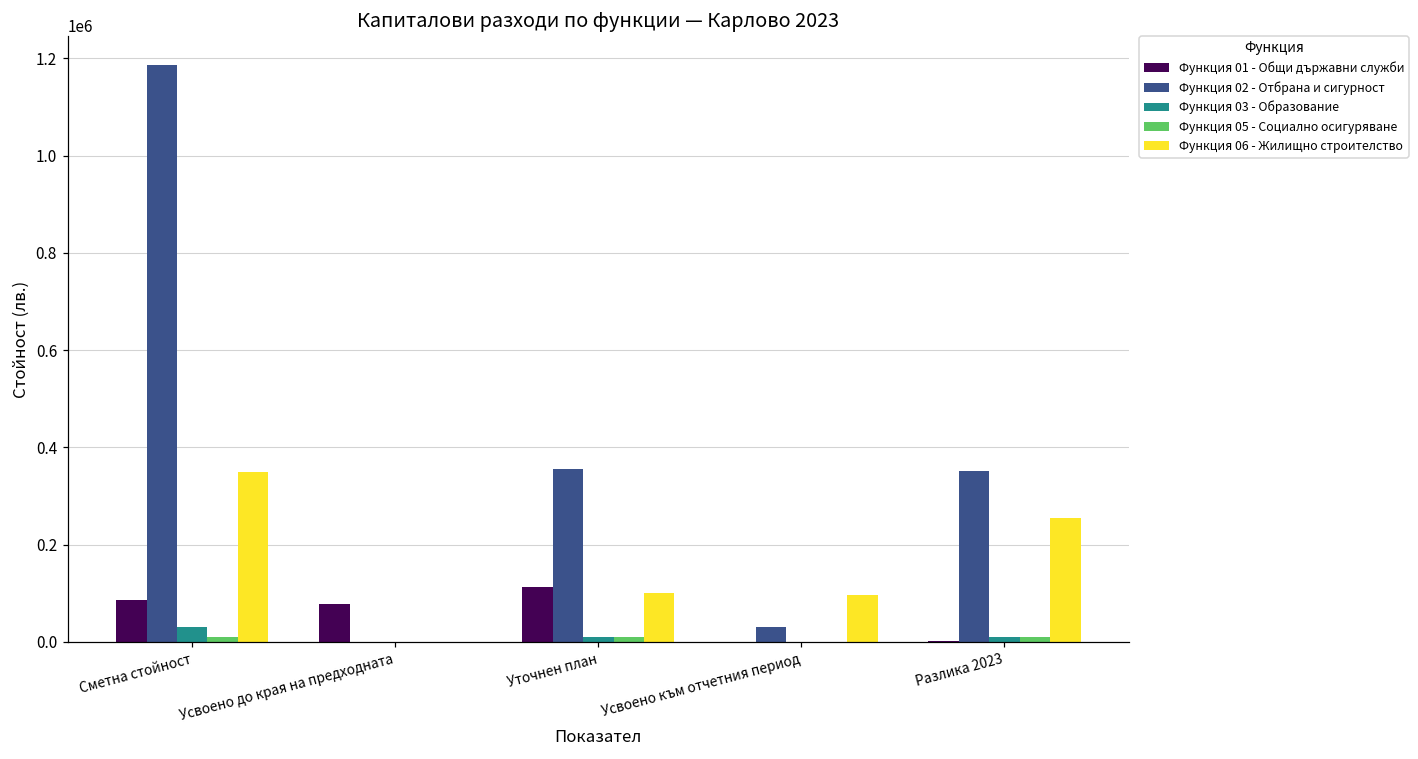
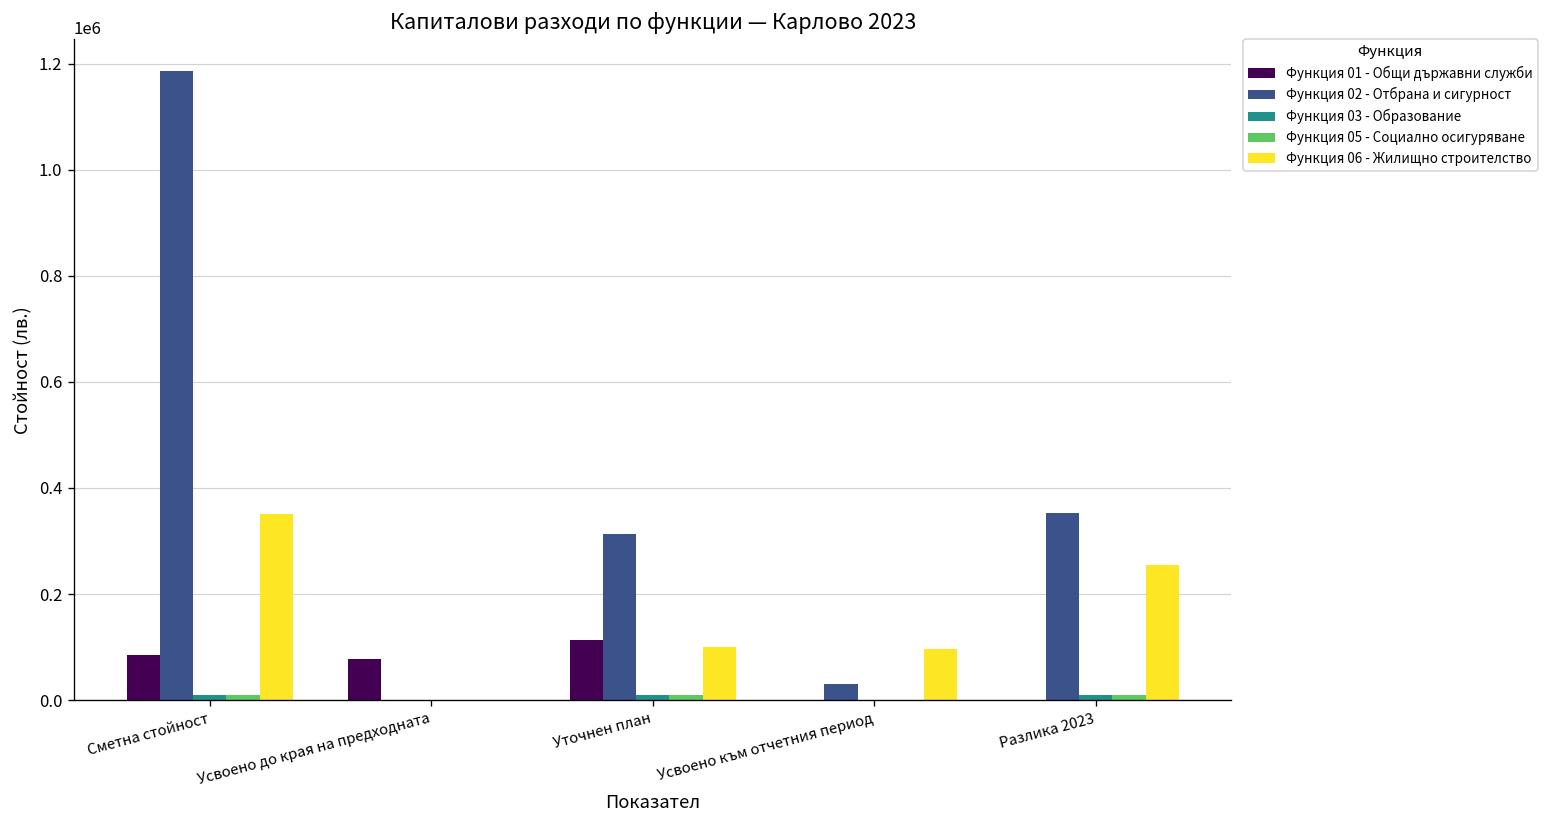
  {
    "Функция 01 - Общи държавни служби": {
      "Сметна стойност": 90000,
      "Усвоено до края на предходната": 80000,
      "Уточнен план": 110000,
      "Усвоено към отчетния период": 0
    },
    "Функция 02 - Отбрана и сигурност": {
      "Сметна стойност": 1190000,
      "Усвоено до края на предходната": 0,
-     "Уточнен план": 360000,
+     "Уточнен план": 310000,
      "Усвоено към отчетния период": 30000,
      "Разлика 2023": 350000
    },
    "Функция 03 - Образование": {
-     "Сметна стойност": 30000,
+     "Сметна стойност": 10000,
      "Усвоено до края на предходната": 0,
      "Уточнен план": 10000,
      "Усвоено към отчетния период": 0,
      "Разлика 2023": 10000
    },
    "Функция 05 - Социално осигуряване": {
      "Сметна стойност": 10000,
      "Усвоено до края на предходната": 0,
      "Уточнен план": 10000,
      "Усвоено към отчетния период": 0,
      "Разлика 2023": 10000
    },
    "Функция 06 - Жилищно строителство": {
      "Сметна стойност": 350000,
      "Усвоено до края на предходната": 0,
      "Уточнен план": 100000,
      "Усвоено към отчетния период": 100000,
      "Разлика 2023": 250000
    }
  }
